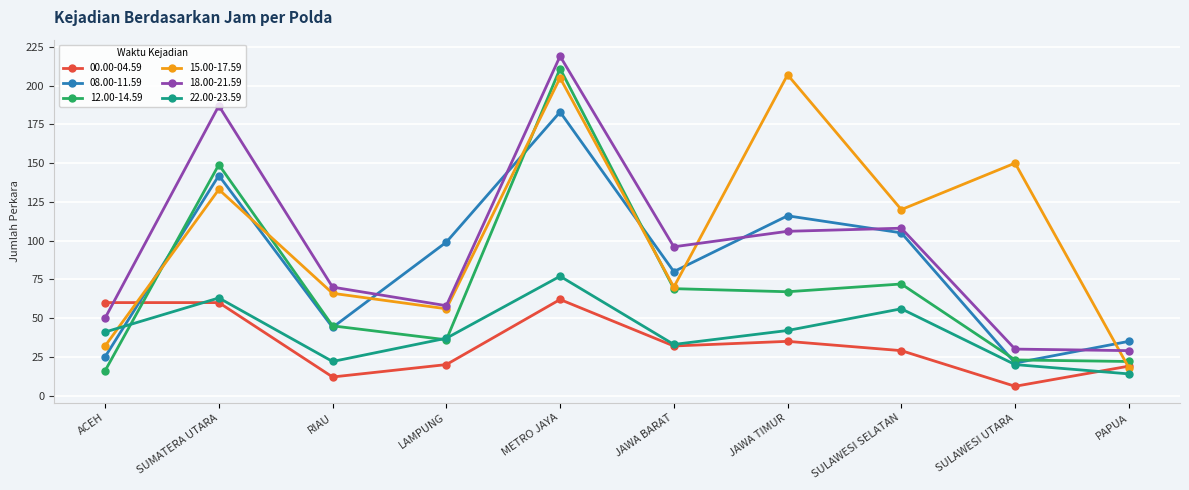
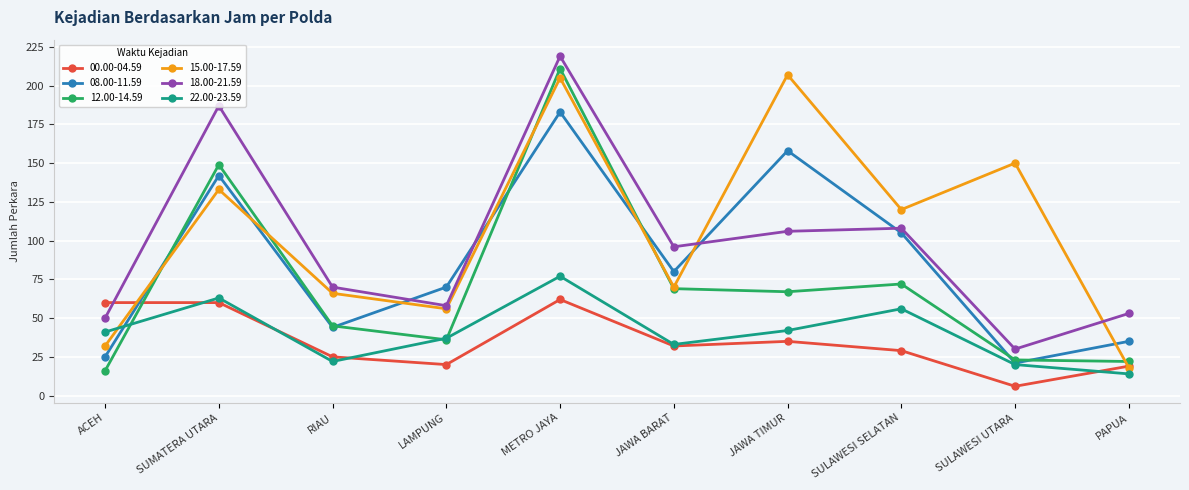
  {
    "00.00-04.59": {
      "ACEH": 60,
      "SUMATERA UTARA": 60,
-     "RIAU": 12,
+     "RIAU": 25,
      "LAMPUNG": 20,
      "METRO JAYA": 62,
      "JAWA TIMUR": 35,
      "SULAWESI SELATAN": 29,
      "SULAWESI UTARA": 6
    },
    "08.00-11.59": {
      "ACEH": 25,
      "SUMATERA UTARA": 142,
-     "LAMPUNG": 99,
+     "LAMPUNG": 70,
      "METRO JAYA": 183,
      "JAWA BARAT": 80,
-     "JAWA TIMUR": 116,
+     "JAWA TIMUR": 158,
      "SULAWESI SELATAN": 105,
      "PAPUA": 35
    },
    "15.00-17.59": {
      "ACEH": 32,
      "SUMATERA UTARA": 133,
      "RIAU": 66,
      "LAMPUNG": 56,
      "METRO JAYA": 205,
      "JAWA TIMUR": 207,
      "SULAWESI SELATAN": 120,
      "SULAWESI UTARA": 150
    },
    "18.00-21.59": {
      "ACEH": 50,
      "RIAU": 70,
      "LAMPUNG": 58,
      "METRO JAYA": 219,
      "JAWA BARAT": 96,
      "JAWA TIMUR": 106,
      "SULAWESI SELATAN": 108,
      "SULAWESI UTARA": 30,
-     "PAPUA": 29
+     "PAPUA": 53
    }
  }
